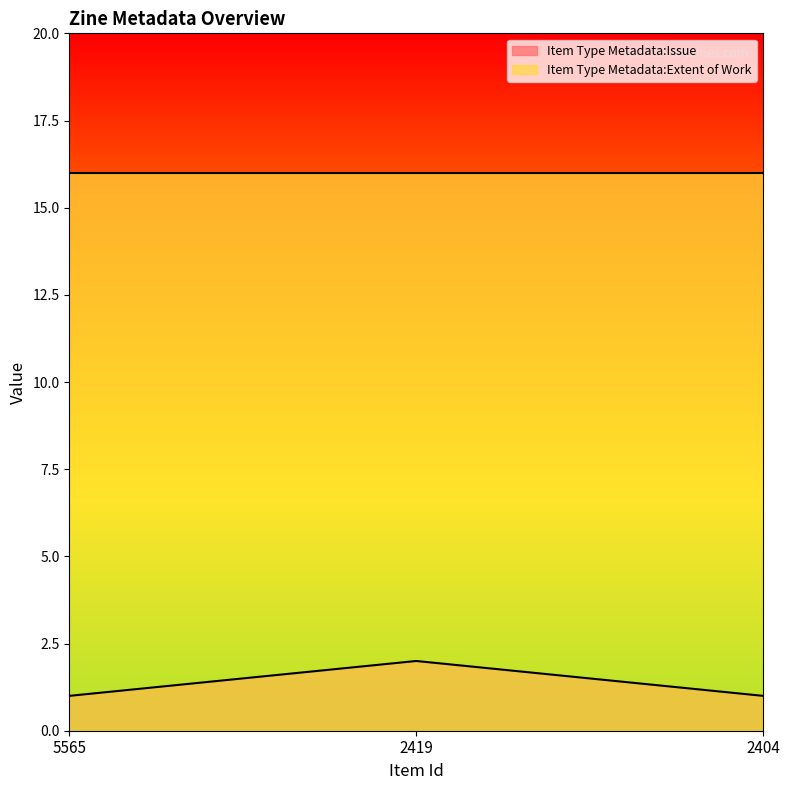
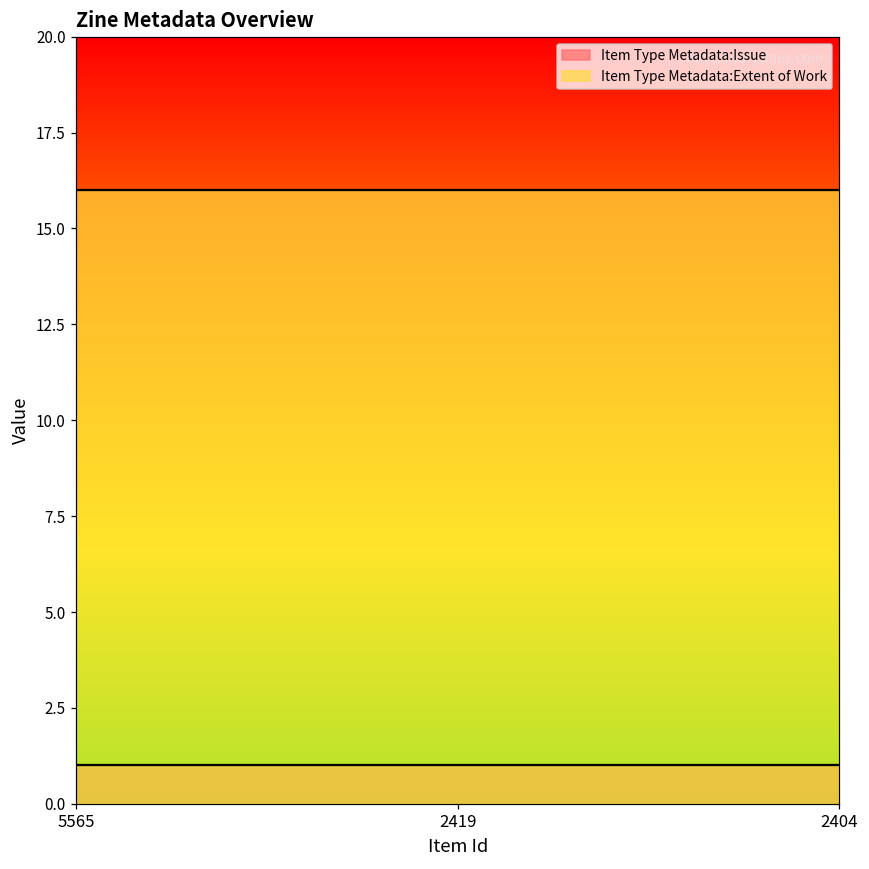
  {
    "Item Type Metadata:Issue": {
      "5565": 1,
-     "2419": 2,
+     "2419": 1,
      "2404": 1
    },
    "Item Type Metadata:Extent of Work": {
      "5565": 16,
      "2419": 16,
      "2404": 16
    }
  }
